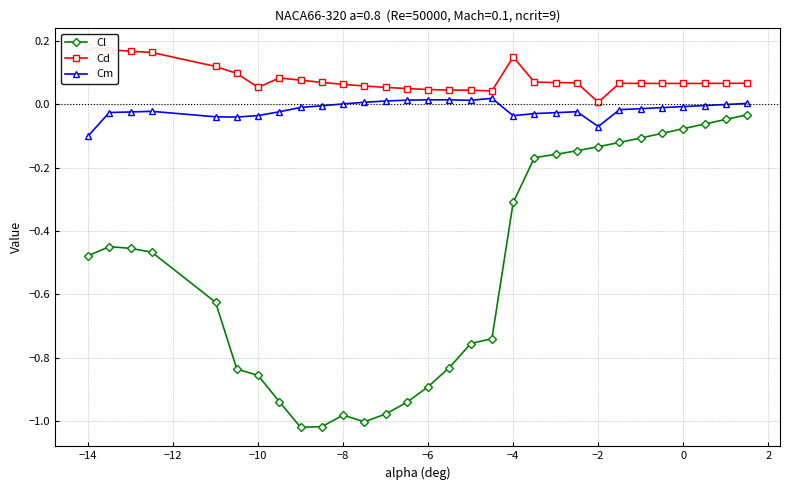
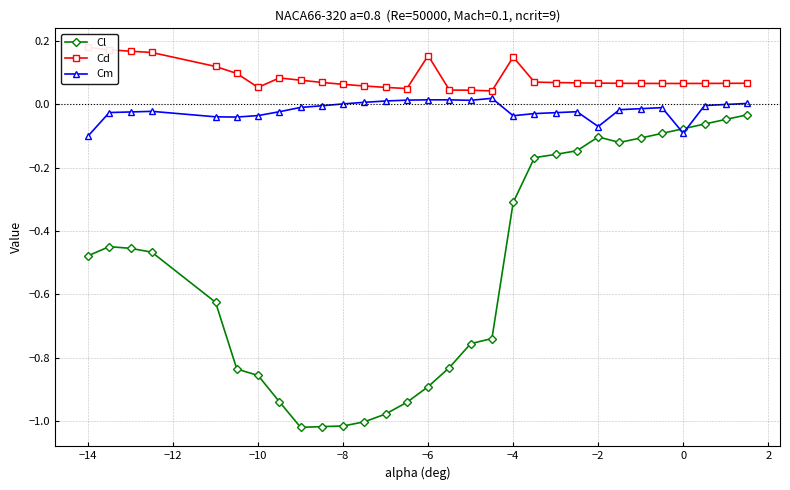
  {
    "Cl": {
      "−14": -0.48,
      "−10": -0.86,
-     "−8": -0.98,
+     "−8": -1.02,
      "−6": -0.89,
      "−4": -0.31,
-     "−2": -0.13,
+     "−2": -0.10,
      "0": -0.08
    },
    "Cd": {
      "−10": 0.05,
      "−8": 0.06,
-     "−6": 0.05,
+     "−6": 0.15,
      "−4": 0.15,
-     "−2": 0.01,
+     "−2": 0.07,
      "0": 0.07
    },
    "Cm": {
      "−14": -0.10,
      "−10": -0.04,
      "−8": 0.00,
      "−6": 0.01,
      "−4": -0.04,
      "−2": -0.07,
-     "0": -0.01
+     "0": -0.09
    }
  }
